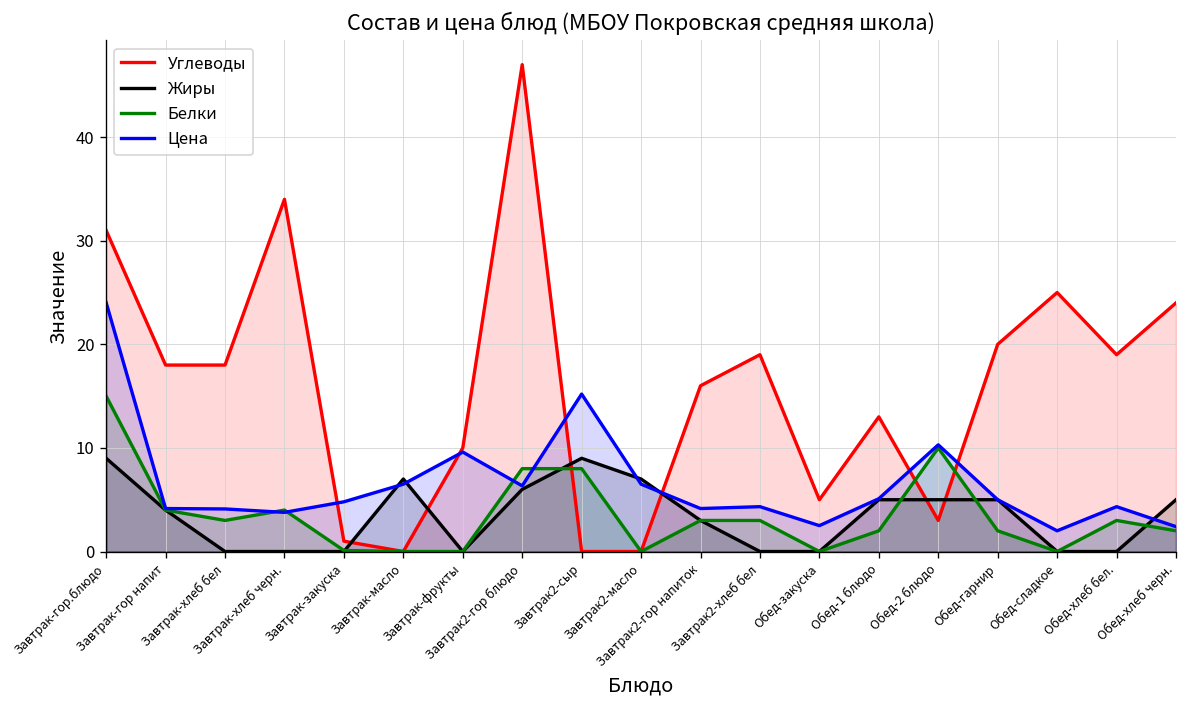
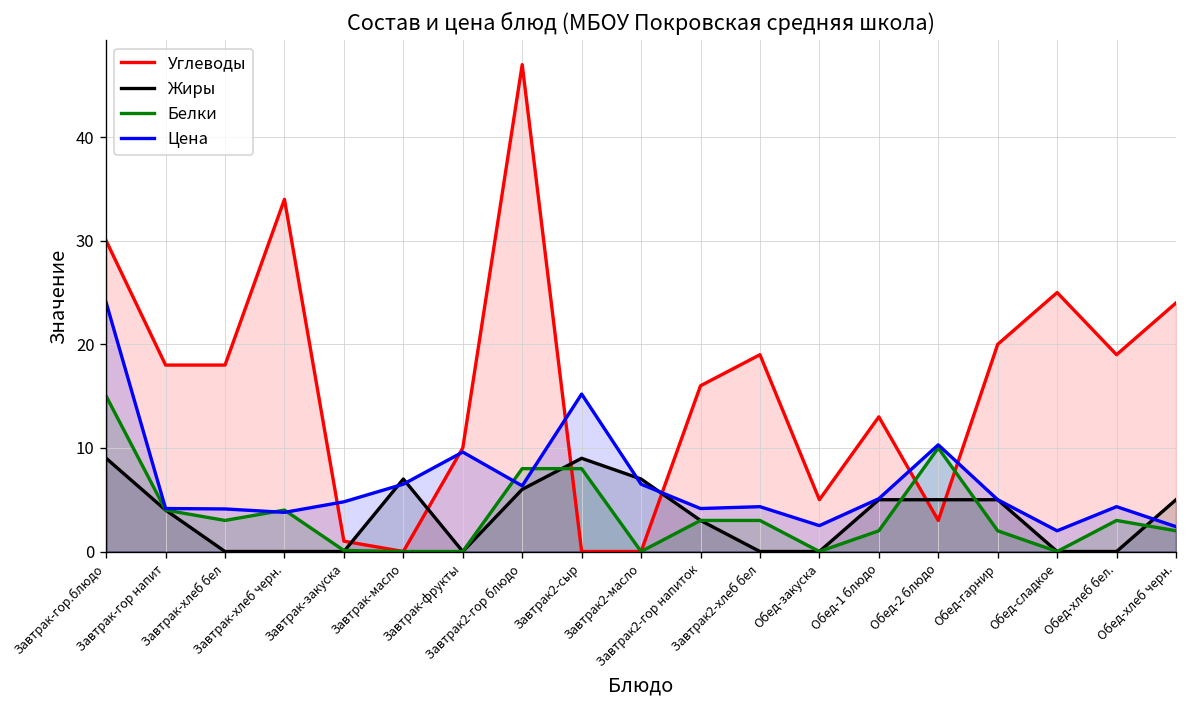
  {
    "Углеводы": {
-     "Завтрак-гор.блюдо": 31,
+     "Завтрак-гор.блюдо": 30,
      "Завтрак-гор напит": 18,
      "Завтрак-хлеб бел": 18,
      "Завтрак-хлеб черн.": 34,
      "Завтрак-закуска": 1,
      "Завтрак-фрукты": 10,
      "Завтрак2-гор блюдо": 47,
      "Завтрак2-сыр": 0,
      "Завтрак2-гор напиток": 16,
      "Завтрак2-хлеб бел": 19,
      "Обед-закуска": 5,
      "Обед-1 блюдо": 13,
      "Обед-2 блюдо": 3,
      "Обед-гарнир": 20,
      "Обед-сладкое": 25,
      "Обед-хлеб бел.": 19,
      "Обед-хлеб черн.": 24
    },
    "Жиры": {
      "Завтрак-гор.блюдо": 9,
      "Завтрак-хлеб бел": 0,
      "Завтрак-хлеб черн.": 0,
      "Завтрак-масло": 7,
      "Завтрак2-гор блюдо": 6,
      "Завтрак2-сыр": 9,
      "Завтрак2-масло": 7,
      "Завтрак2-хлеб бел": 0,
      "Обед-2 блюдо": 5,
      "Обед-хлеб бел.": 0,
      "Обед-хлеб черн.": 5
    },
    "Белки": {
      "Завтрак-гор.блюдо": 15,
      "Завтрак-хлеб бел": 3,
      "Завтрак2-гор блюдо": 8,
      "Завтрак2-сыр": 8,
      "Завтрак2-хлеб бел": 3,
      "Обед-1 блюдо": 2,
      "Обед-2 блюдо": 10,
      "Обед-гарнир": 2,
      "Обед-хлеб бел.": 3,
      "Обед-хлеб черн.": 2
    },
    "Цена": {
      "Завтрак-гор.блюдо": 24,
      "Завтрак-хлеб бел": 4,
      "Завтрак-закуска": 5,
      "Завтрак-масло": 7,
      "Завтрак-фрукты": 10,
      "Завтрак2-гор блюдо": 6,
      "Завтрак2-сыр": 15,
      "Завтрак2-масло": 7,
      "Завтрак2-гор напиток": 4,
      "Завтрак2-хлеб бел": 4,
      "Обед-закуска": 3,
      "Обед-2 блюдо": 10,
      "Обед-сладкое": 2,
      "Обед-хлеб бел.": 4,
      "Обед-хлеб черн.": 2
    }
  }
